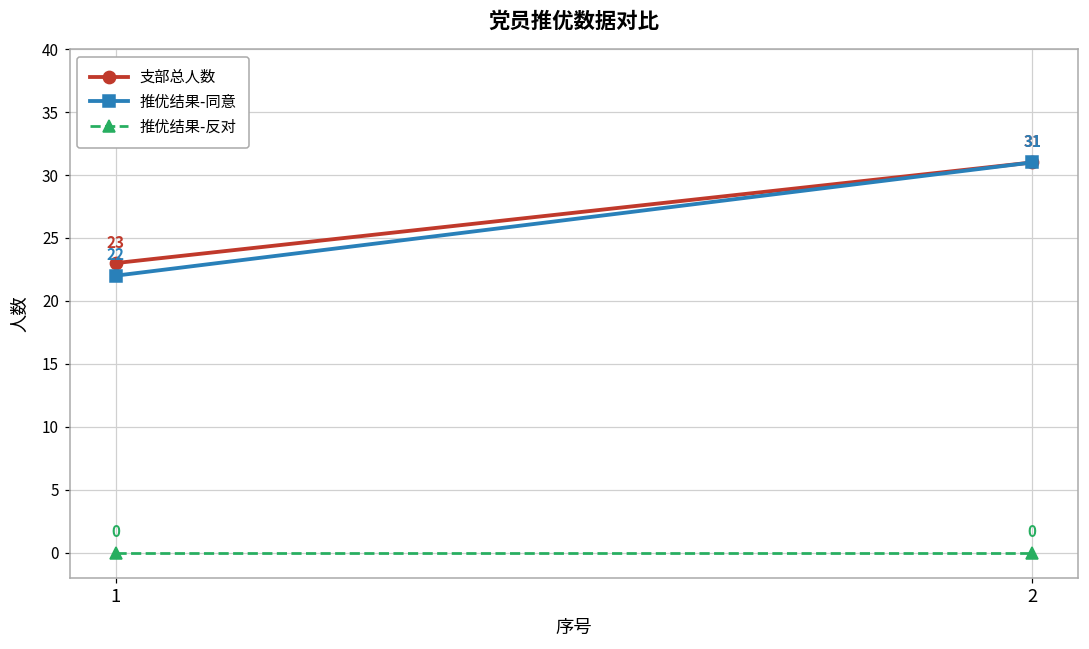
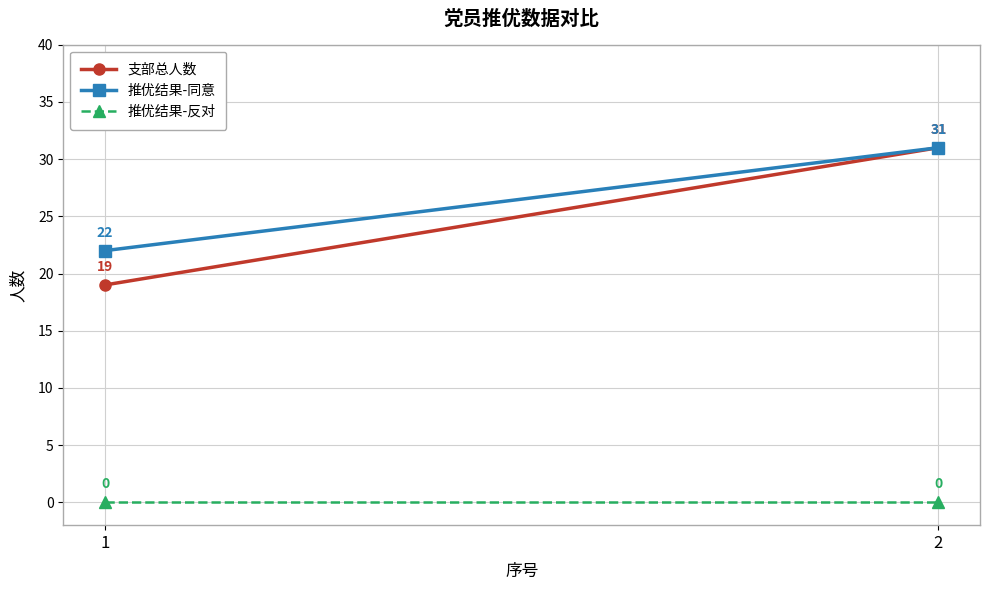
  {
    "支部总人数": {
-     "1": 23
+     "1": 19
    },
    "推优结果-同意": {
      "1": 22
    },
    "推优结果-反对": {
      "1": 0,
      "2": 0
    }
  }
